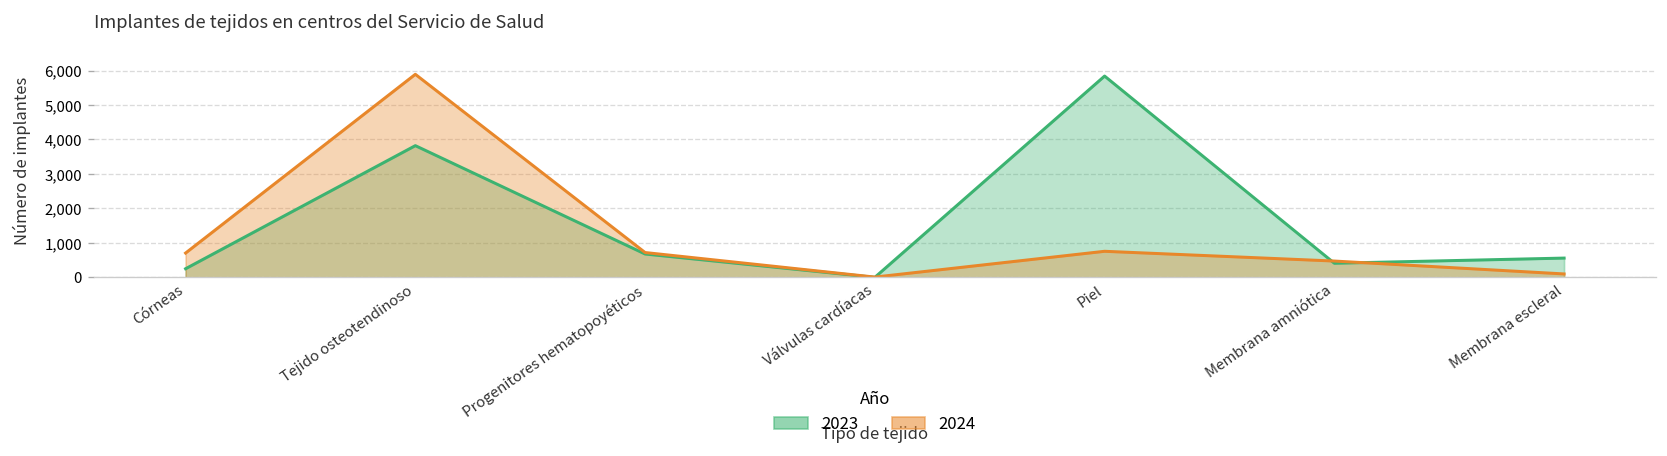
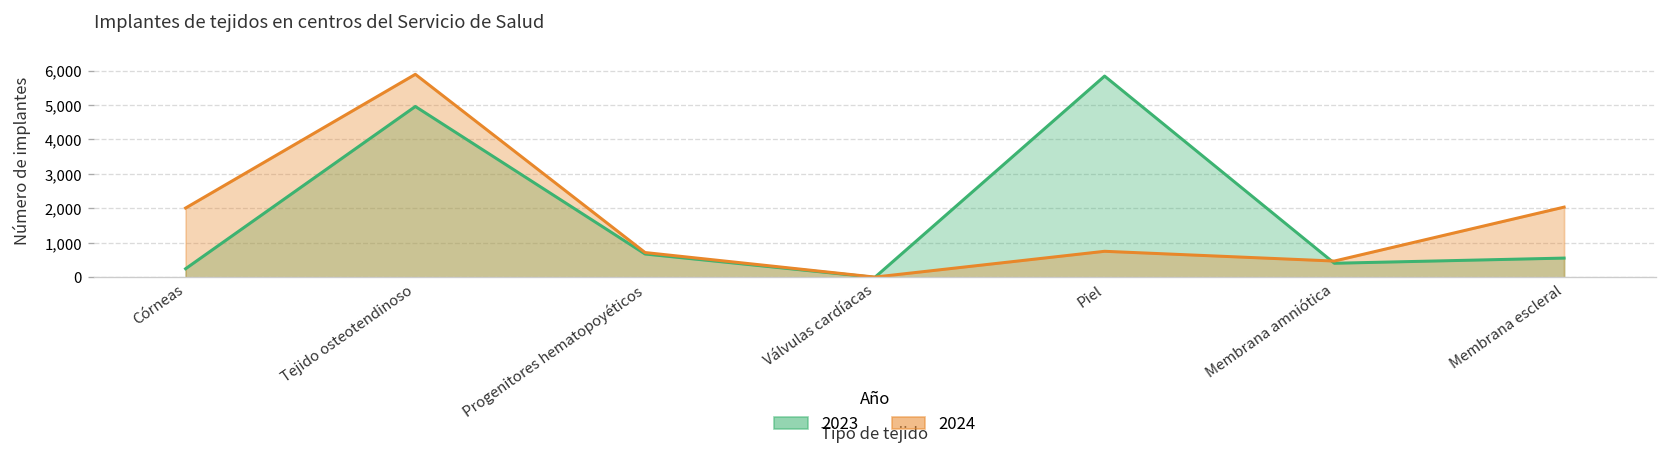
  {
    "2023": {
      "Córneas": "300",
-     "Tejido osteotendinoso": "3,800",
+     "Tejido osteotendinoso": "5,000",
      "Piel": "5,800",
      "Membrana escleral": "600"
    },
    "2024": {
-     "Córneas": "700",
+     "Córneas": "2,000",
      "Tejido osteotendinoso": "5,900",
      "Piel": "800",
-     "Membrana escleral": "100"
+     "Membrana escleral": "2,000"
    }
  }
